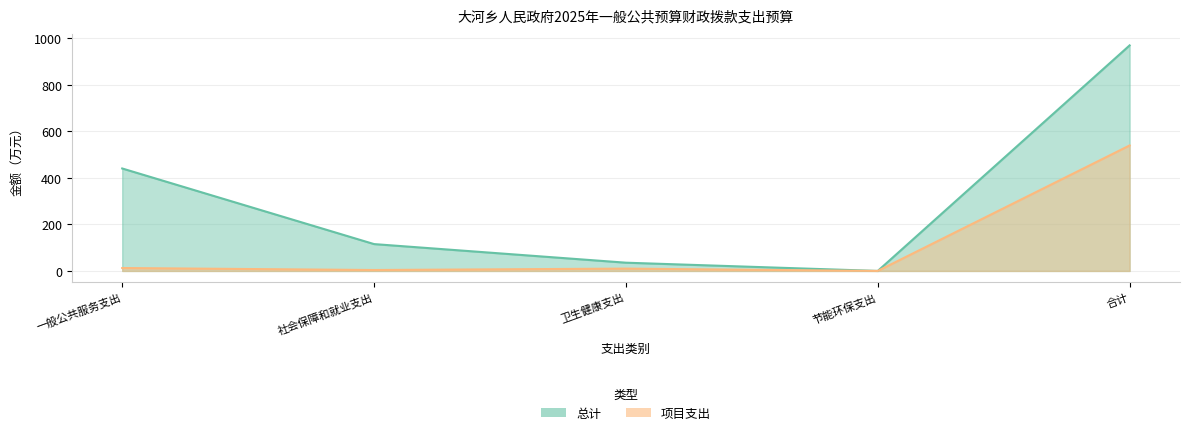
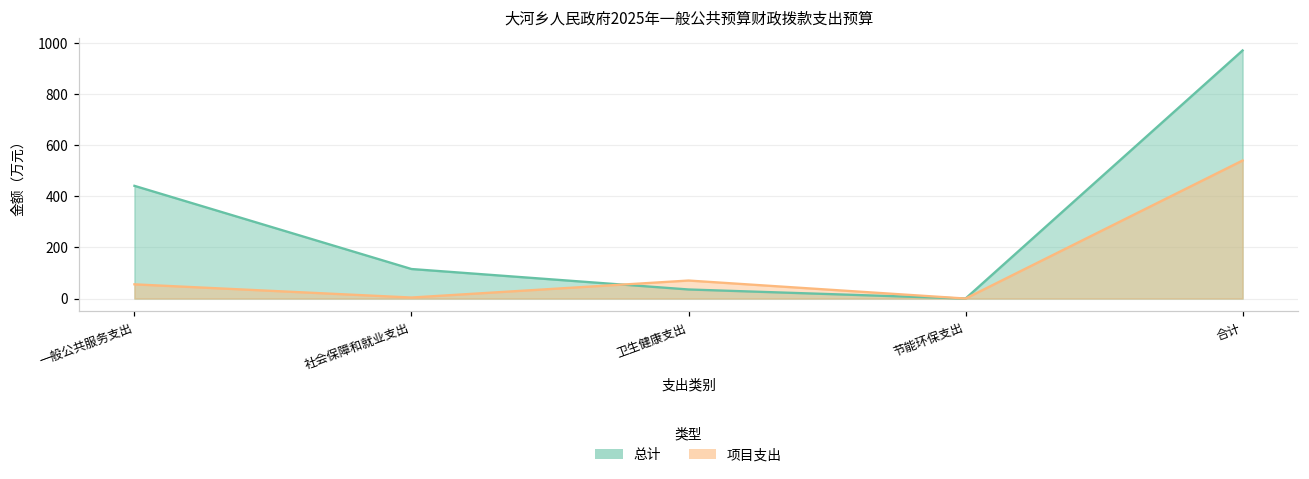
  {
    "总计": {
      "一般公共服务支出": 440,
      "社会保障和就业支出": 120,
      "卫生健康支出": 40,
      "合计": 970
    },
    "项目支出": {
-     "一般公共服务支出": 10,
+     "一般公共服务支出": 60,
      "社会保障和就业支出": 0,
-     "卫生健康支出": 10,
+     "卫生健康支出": 70,
      "合计": 540
    }
  }
